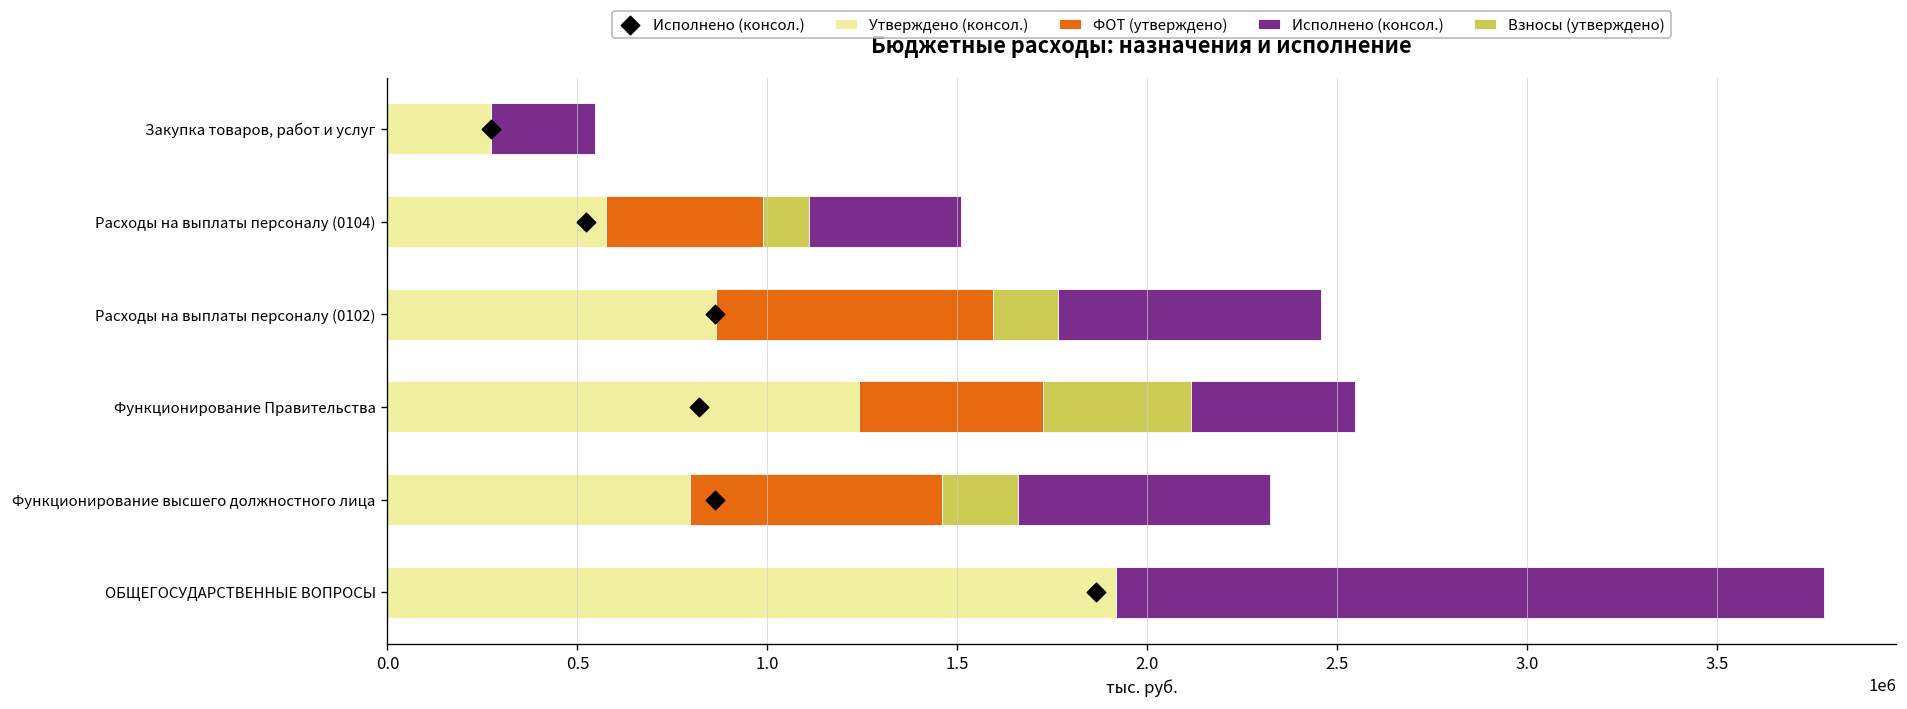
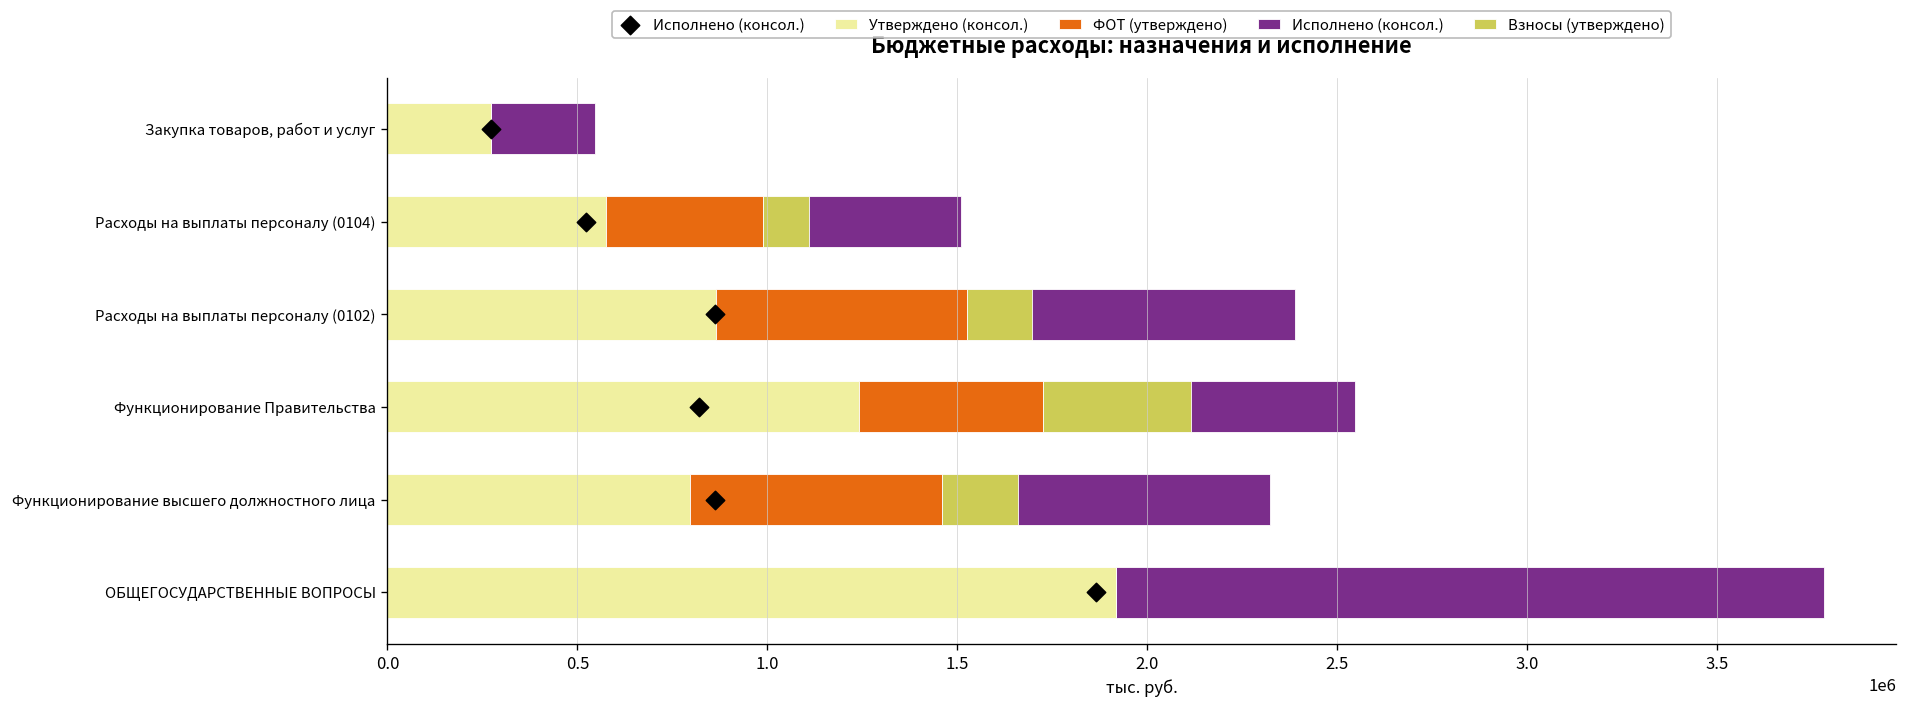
  {
    "Утверждено (консол.)": {
      "Закупка товаров, работ и услуг": 270000,
      "Расходы на выплаты персоналу (0104)": 580000,
      "Расходы на выплаты персоналу (0102)": 860000,
      "Функционирование Правительства": 1240000,
      "Функционирование высшего должностного лица": 800000,
      "ОБЩЕГОСУДАРСТВЕННЫЕ ВОПРОСЫ": 1920000
    },
    "ФОТ (утверждено)": {
      "Закупка товаров, работ и услуг": 0,
      "Расходы на выплаты персоналу (0104)": 410000,
-     "Расходы на выплаты персоналу (0102)": 730000,
+     "Расходы на выплаты персоналу (0102)": 660000,
      "Функционирование Правительства": 480000,
      "Функционирование высшего должностного лица": 660000,
      "ОБЩЕГОСУДАРСТВЕННЫЕ ВОПРОСЫ": 0
    },
    "Исполнено (консол.)": {
      "Закупка товаров, работ и услуг": 270000,
      "Расходы на выплаты персоналу (0104)": 520000,
      "Расходы на выплаты персоналу (0102)": 860000,
      "Функционирование Правительства": 820000,
      "Функционирование высшего должностного лица": 860000,
      "ОБЩЕГОСУДАРСТВЕННЫЕ ВОПРОСЫ": 1860000
    },
    "Взносы (утверждено)": {
      "Закупка товаров, работ и услуг": 0,
      "ОБЩЕГОСУДАРСТВЕННЫЕ ВОПРОСЫ": 0
    }
  }
